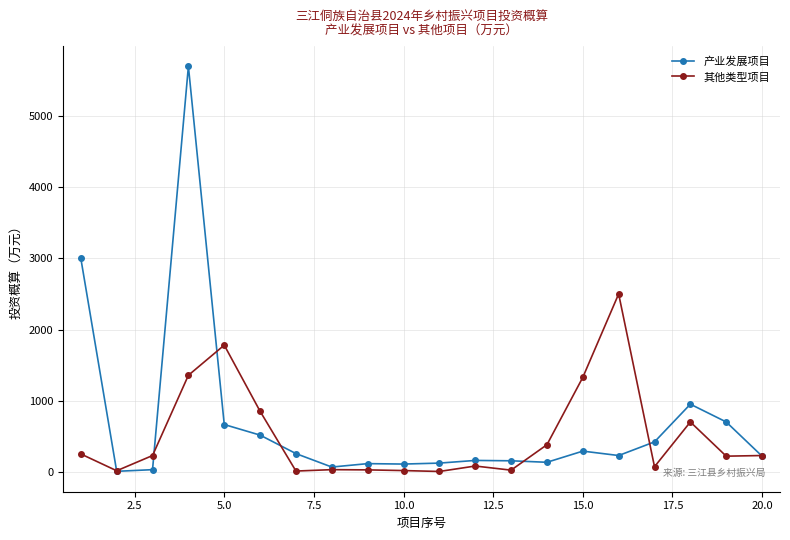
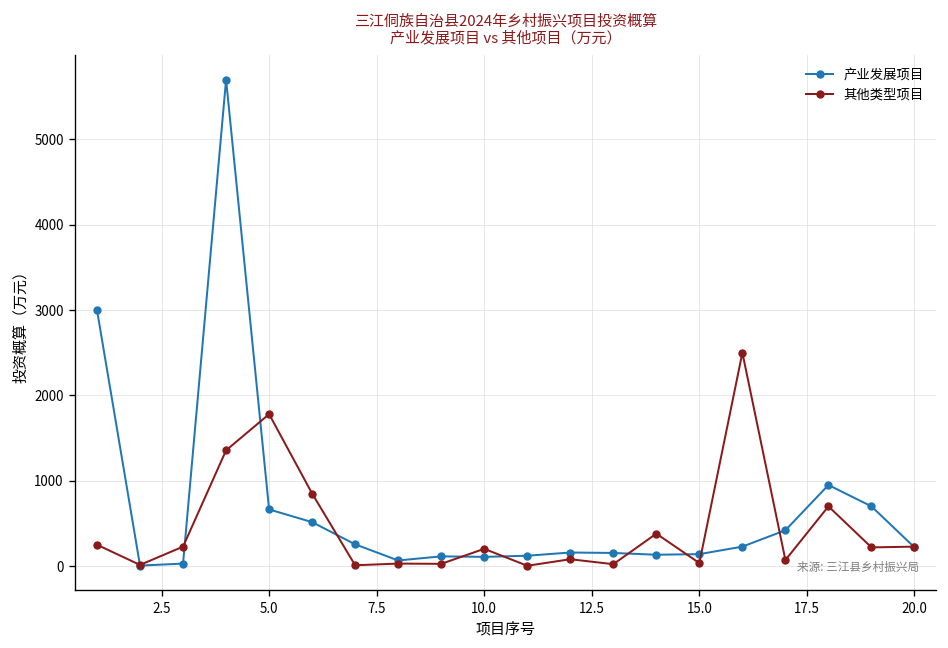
  {
    "产业发展项目": {
      "5.0": 700,
      "10.0": 100,
-     "15.0": 300
+     "15.0": 100
    },
    "其他类型项目": {
      "5.0": 1800,
-     "10.0": 0,
-     "15.0": 1300
+     "10.0": 200,
+     "15.0": 0
    }
  }
